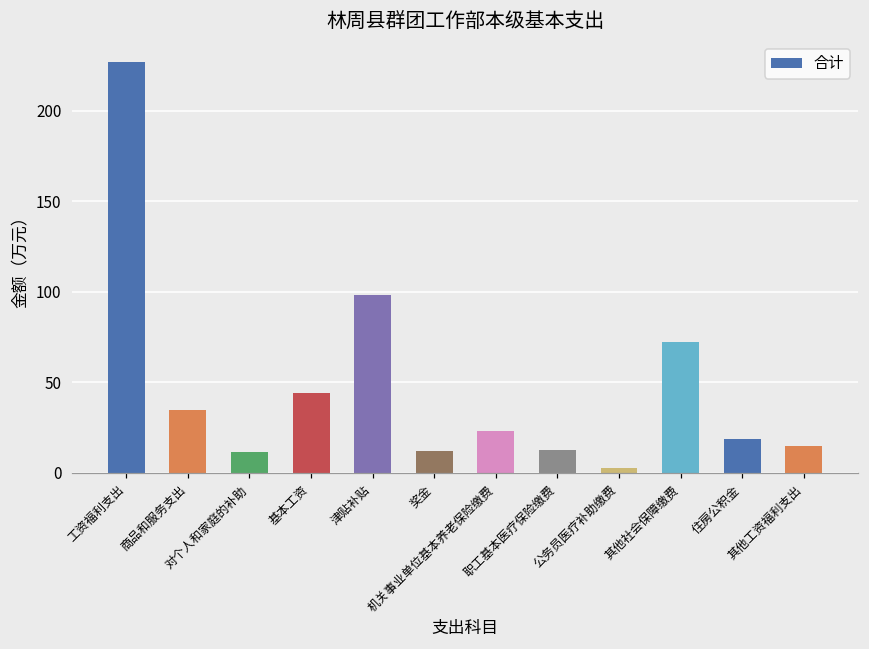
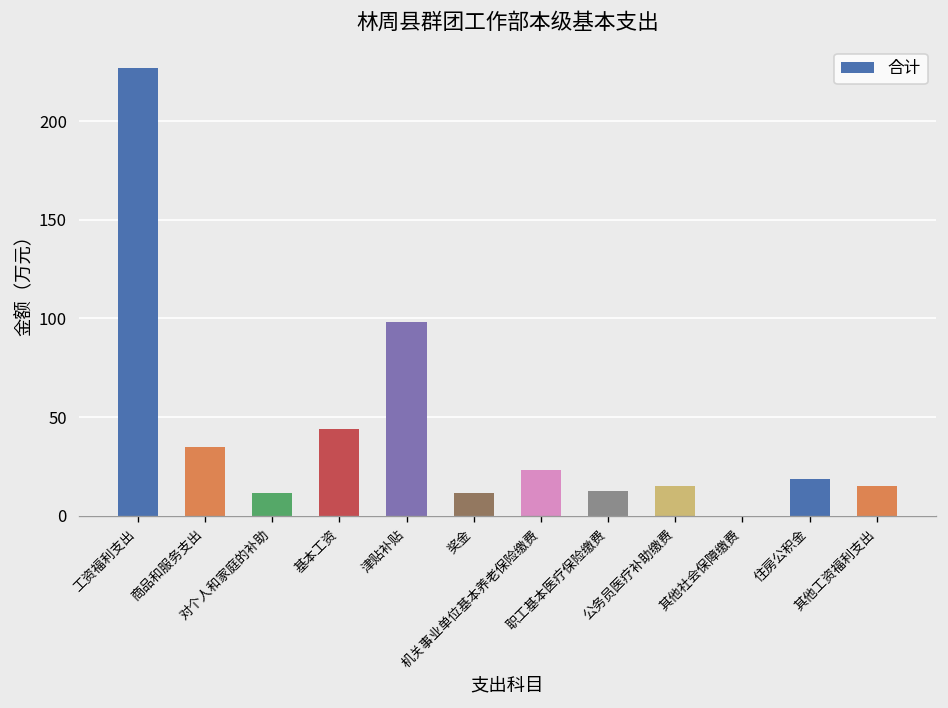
  {
    "工资福利支出": 227,
    "商品和服务支出": 35,
    "对个人和家庭的补助": 12,
    "基本工资": 44,
    "津贴补贴": 98,
    "奖金": 12,
    "机关事业单位基本养老保险缴费": 23,
    "职工基本医疗保险缴费": 13,
-   "公务员医疗补助缴费": 3,
-   "其他社会保障缴费": 72,
+   "公务员医疗补助缴费": 15,
+   "其他社会保障缴费": 0,
    "住房公积金": 19,
    "其他工资福利支出": 15
  }
